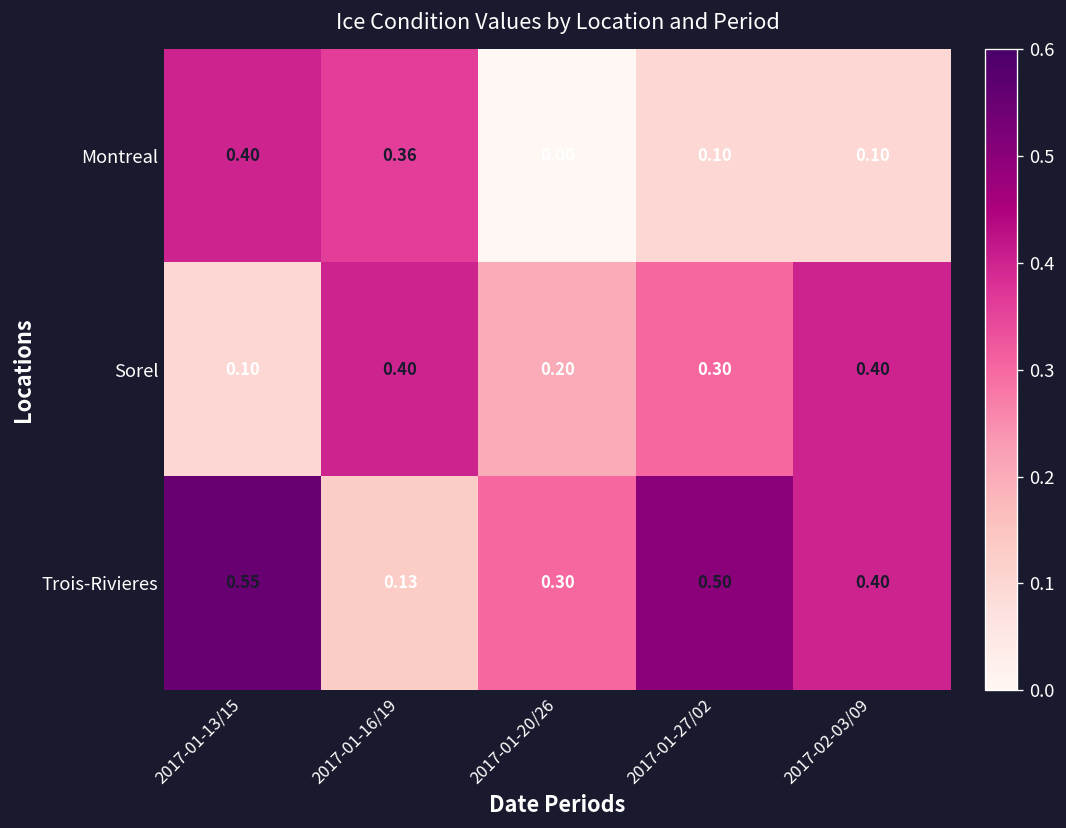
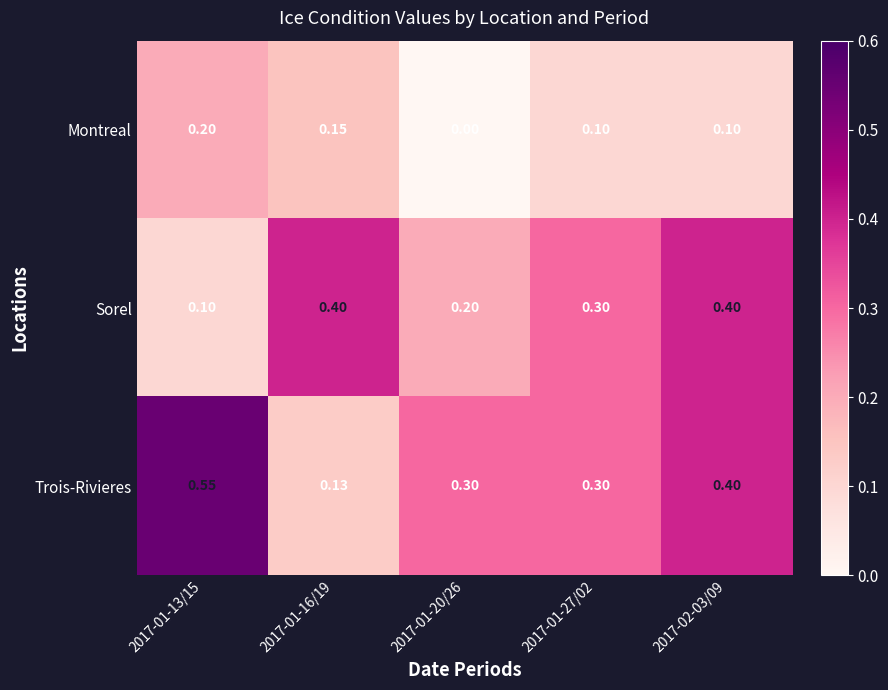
  {
    "Montreal": {
-     "2017-01-13/15": 0.40,
-     "2017-01-16/19": 0.36
+     "2017-01-13/15": 0.20,
+     "2017-01-16/19": 0.15
    },
    "Sorel": {
      "2017-01-16/19": 0.40,
      "2017-01-20/26": 0.20,
      "2017-01-27/02": 0.30,
      "2017-02-03/09": 0.40
    },
    "Trois-Rivieres": {
      "2017-01-13/15": 0.55,
      "2017-01-16/19": 0.13,
      "2017-01-20/26": 0.30,
-     "2017-01-27/02": 0.50,
+     "2017-01-27/02": 0.30,
      "2017-02-03/09": 0.40
    }
  }
